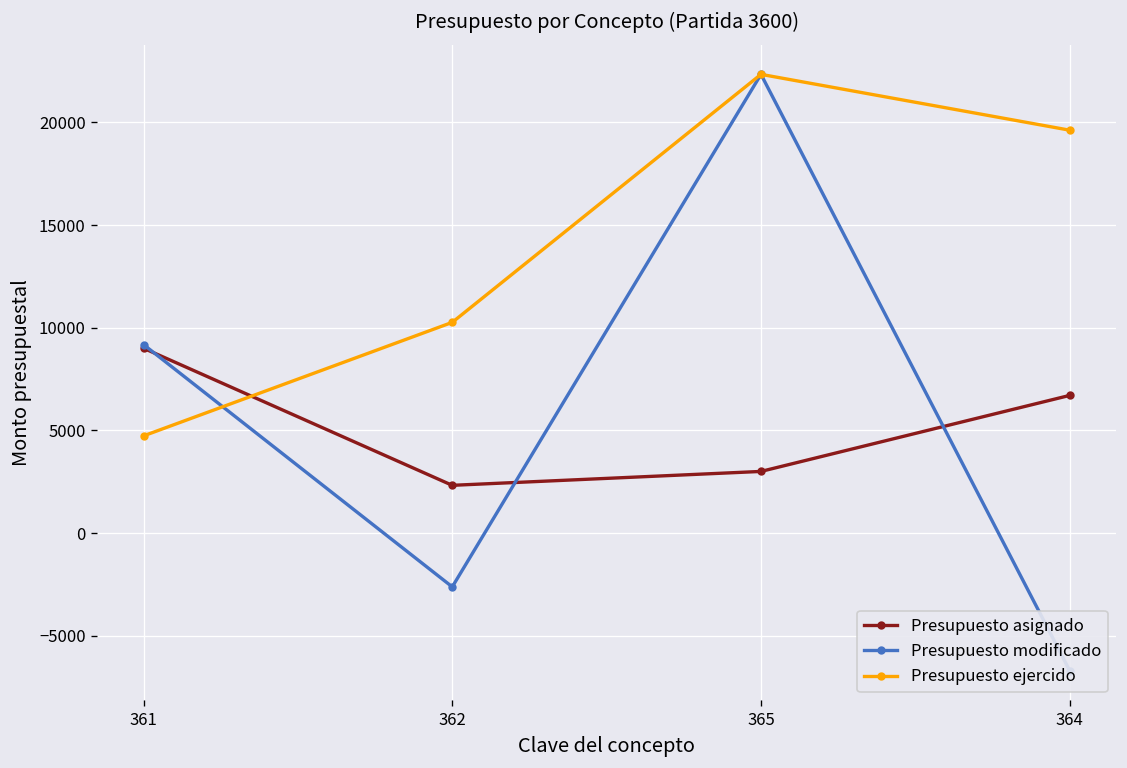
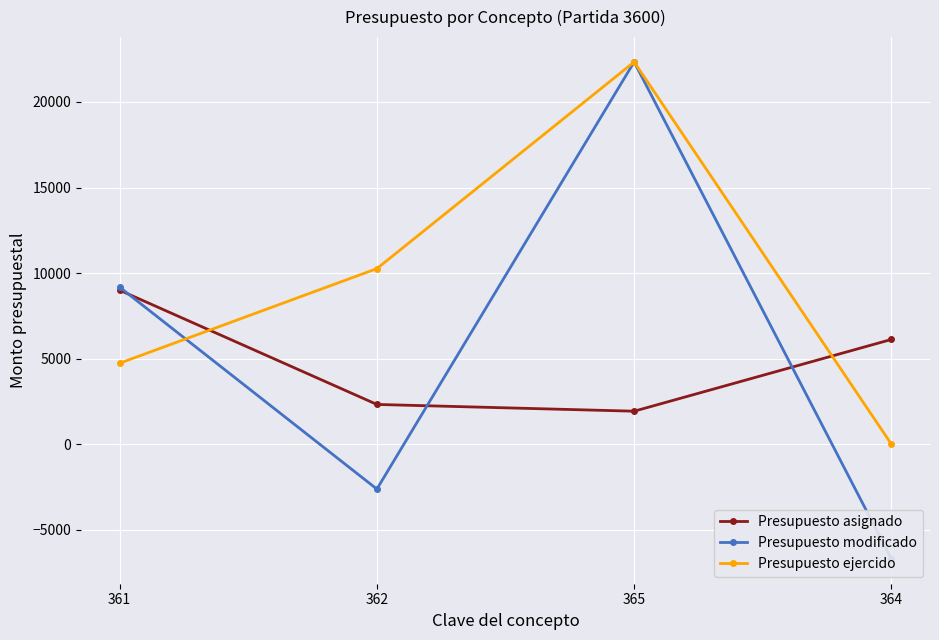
  {
    "Presupuesto asignado": {
      "361": 9000,
      "362": 2300,
-     "365": 3000,
-     "364": 6700
+     "365": 1900,
+     "364": 6100
    },
    "Presupuesto modificado": {
      "361": 9200,
      "362": -2600
    },
    "Presupuesto ejercido": {
      "361": 4700,
      "362": 10300,
-     "364": 19600
+     "364": 0
    }
  }
